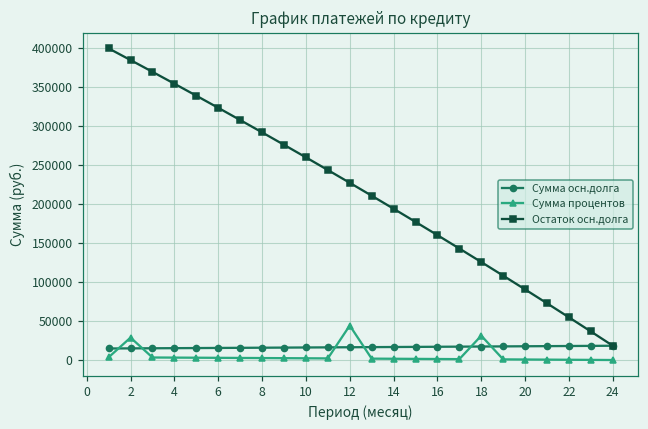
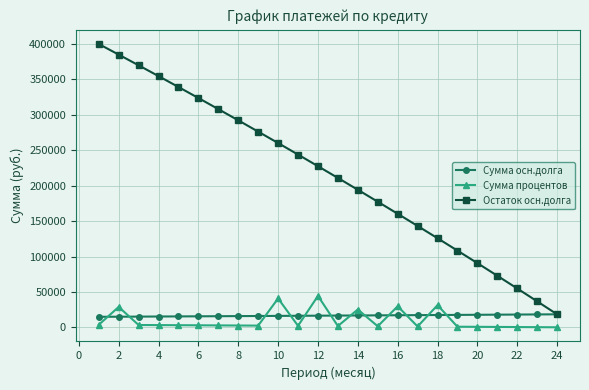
  {
    "Сумма процентов": {
      "2": 30000,
      "4": 0,
      "6": 0,
      "8": 0,
-     "10": 0,
+     "10": 40000,
      "12": 40000,
-     "14": 0,
-     "16": 0,
+     "14": 30000,
+     "16": 30000,
      "18": 30000,
      "20": 0,
      "22": 0,
      "24": 0
    }
  }
